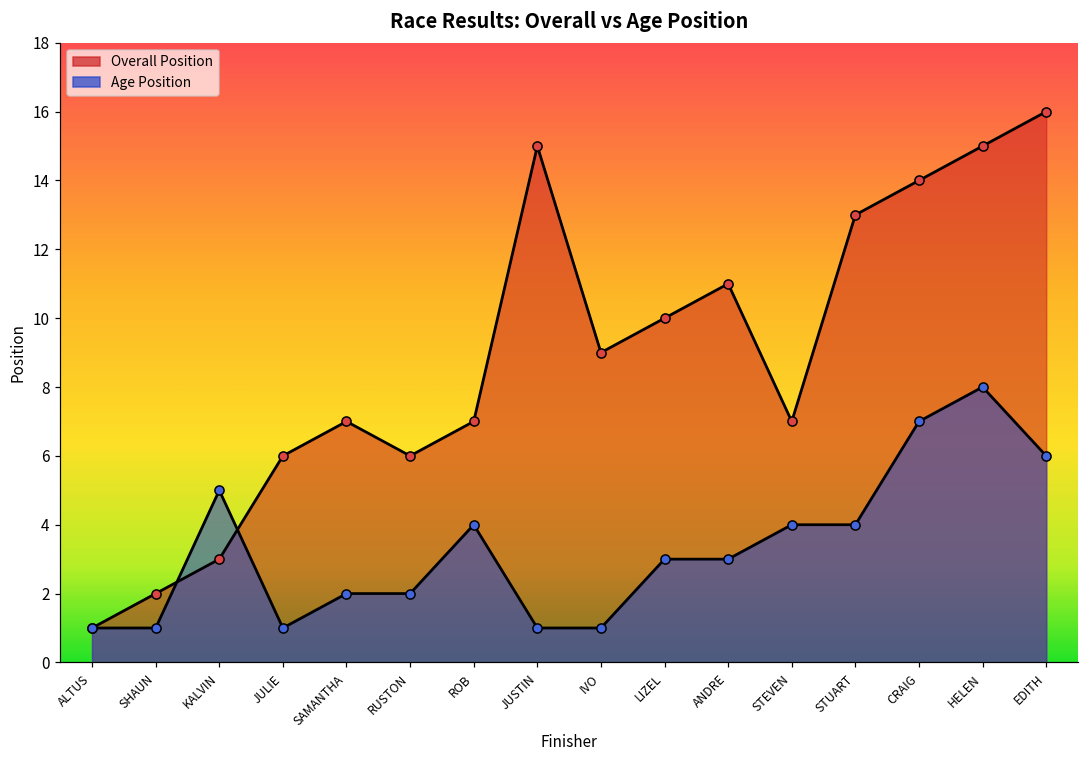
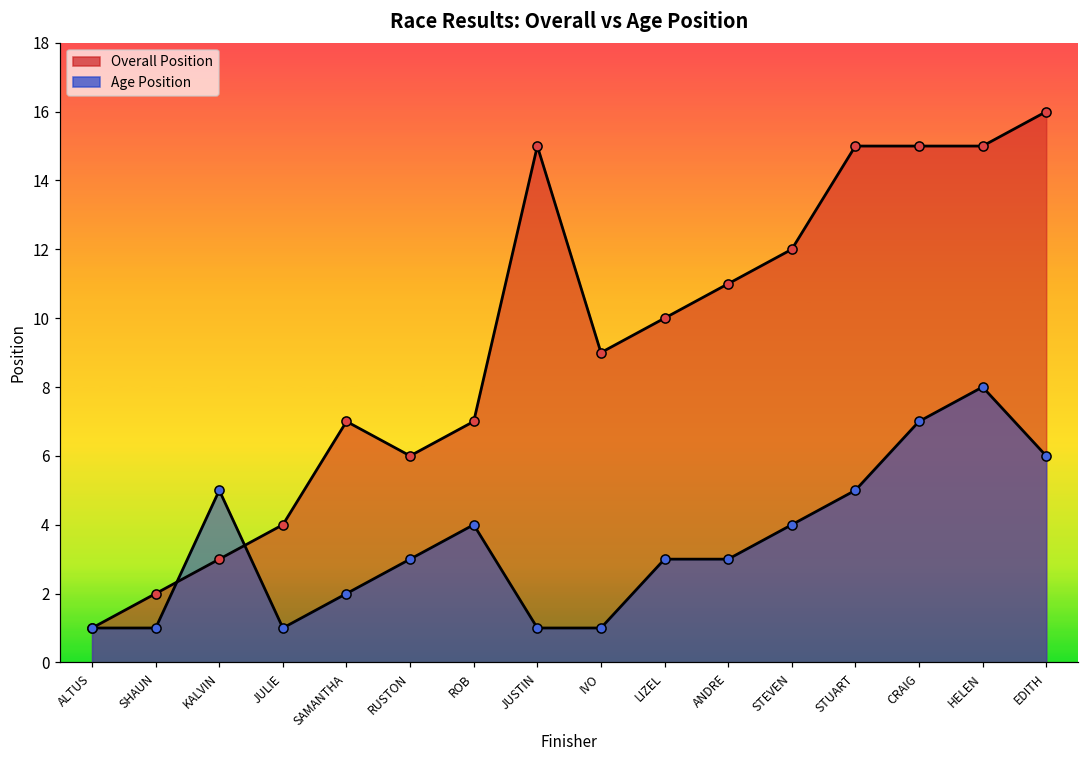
  {
    "Overall Position": {
      "SHAUN": 2,
      "KALVIN": 3,
-     "JULIE": 6,
+     "JULIE": 4,
      "SAMANTHA": 7,
      "RUSTON": 6,
      "ROB": 7,
      "JUSTIN": 15,
      "IVO": 9,
      "LIZEL": 10,
      "ANDRE": 11,
-     "STEVEN": 7,
-     "STUART": 13,
-     "CRAIG": 14,
+     "STEVEN": 12,
+     "STUART": 15,
+     "CRAIG": 15,
      "HELEN": 15,
      "EDITH": 16
    },
    "Age Position": {
      "SHAUN": 1,
      "KALVIN": 5,
      "JULIE": 1,
      "SAMANTHA": 2,
-     "RUSTON": 2,
+     "RUSTON": 3,
      "ROB": 4,
      "JUSTIN": 1,
      "IVO": 1,
      "LIZEL": 3,
      "ANDRE": 3,
      "STEVEN": 4,
-     "STUART": 4,
+     "STUART": 5,
      "CRAIG": 7,
      "HELEN": 8,
      "EDITH": 6
    }
  }
